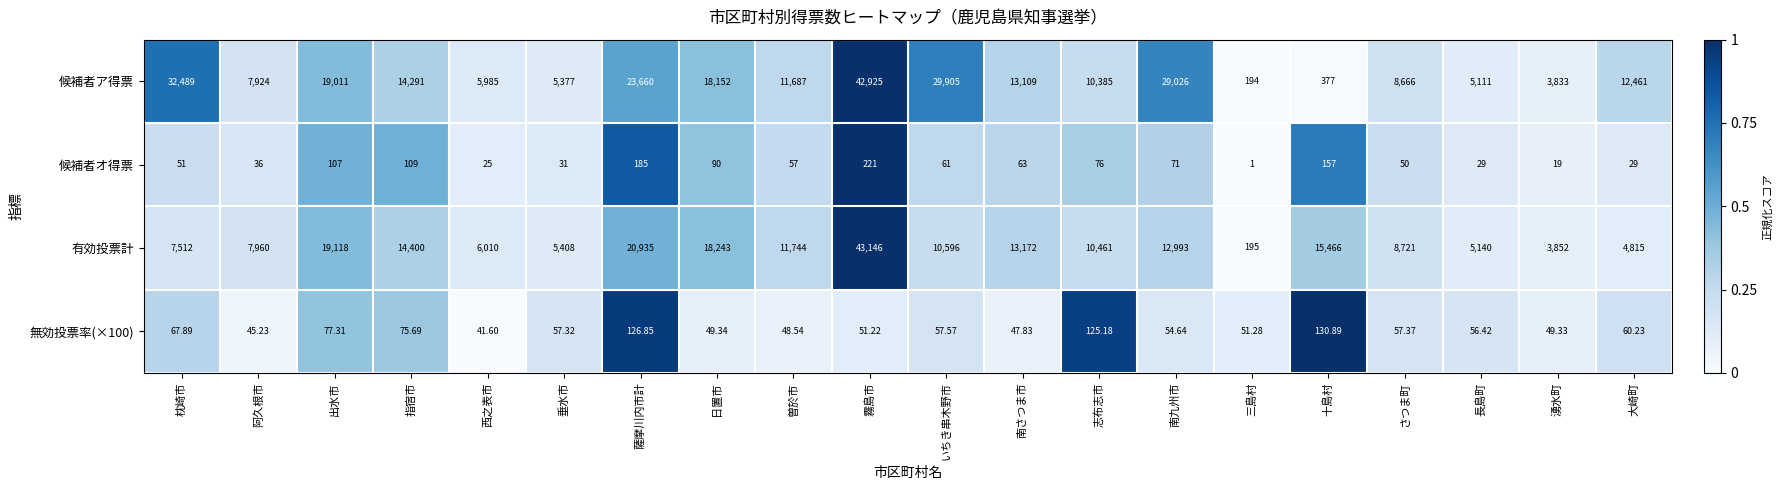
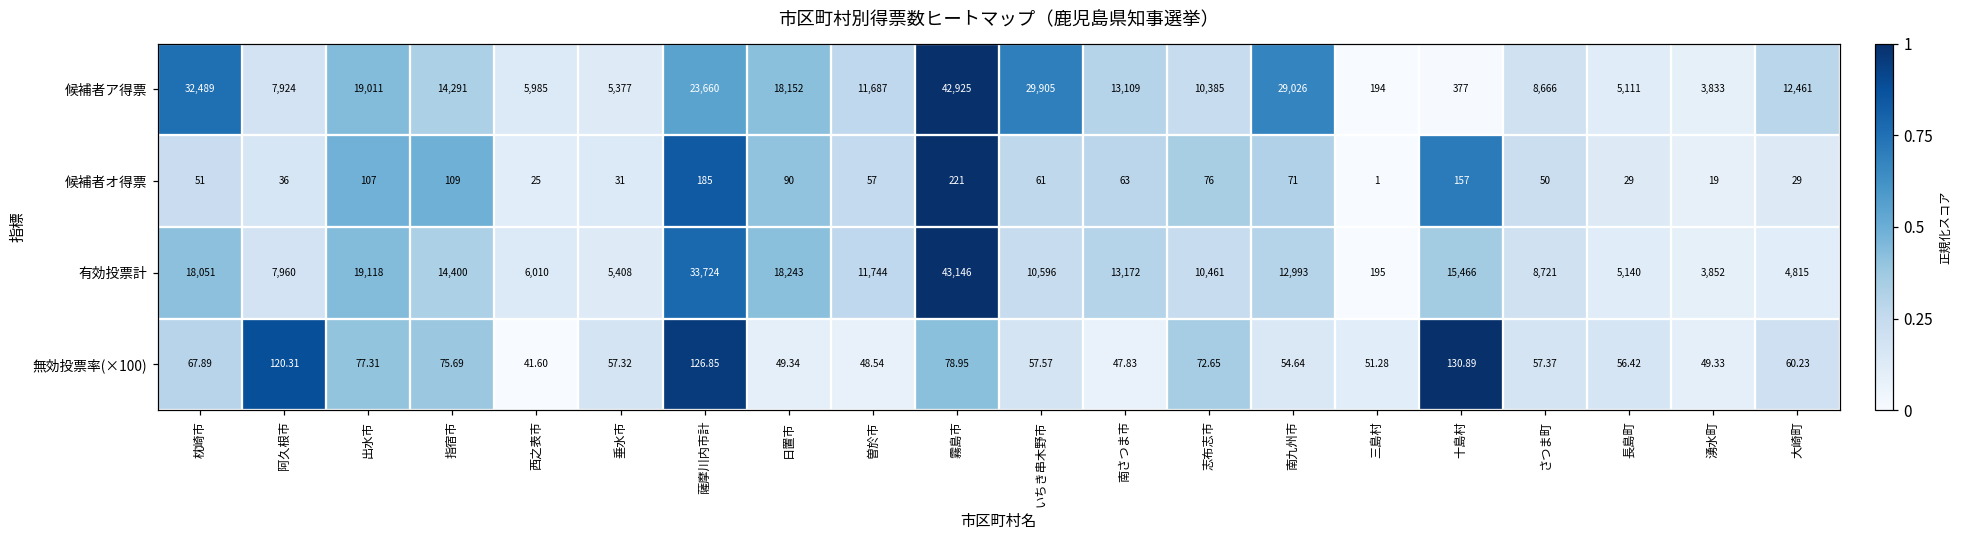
  {
    "候補者ア得票": {
      "枕崎市": "32,489",
      "阿久根市": "7,924",
      "出水市": "19,011",
      "指宿市": "14,291",
      "西之表市": "5,985",
      "垂水市": "5,377",
      "薩摩川内市計": "23,660",
      "日置市": "18,152",
      "曽於市": "11,687",
      "霧島市": "42,925",
      "いちき串木野市": "29,905",
      "南さつま市": "13,109",
      "志布志市": "10,385",
      "南九州市": "29,026",
      "三島村": "194",
      "十島村": "377",
      "さつま町": "8,666",
      "長島町": "5,111",
      "湧水町": "3,833",
      "大崎町": "12,461"
    },
    "候補者オ得票": {
      "枕崎市": "51",
      "阿久根市": "36",
      "出水市": "107",
      "指宿市": "109",
      "西之表市": "25",
      "垂水市": "31",
      "薩摩川内市計": "185",
      "日置市": "90",
      "曽於市": "57",
      "霧島市": "221",
      "いちき串木野市": "61",
      "南さつま市": "63",
      "志布志市": "76",
      "南九州市": "71",
      "三島村": "1",
      "十島村": "157",
      "さつま町": "50",
      "長島町": "29",
      "湧水町": "19",
      "大崎町": "29"
    },
    "有効投票計": {
-     "枕崎市": "7,512",
+     "枕崎市": "18,051",
      "阿久根市": "7,960",
      "出水市": "19,118",
      "指宿市": "14,400",
      "西之表市": "6,010",
      "垂水市": "5,408",
-     "薩摩川内市計": "20,935",
+     "薩摩川内市計": "33,724",
      "日置市": "18,243",
      "曽於市": "11,744",
      "霧島市": "43,146",
      "いちき串木野市": "10,596",
      "南さつま市": "13,172",
      "志布志市": "10,461",
      "南九州市": "12,993",
      "三島村": "195",
      "十島村": "15,466",
      "さつま町": "8,721",
      "長島町": "5,140",
      "湧水町": "3,852",
      "大崎町": "4,815"
    },
    "無効投票率(×100)": {
      "枕崎市": "67.89",
-     "阿久根市": "45.23",
+     "阿久根市": "120.31",
      "出水市": "77.31",
      "指宿市": "75.69",
      "西之表市": "41.60",
      "垂水市": "57.32",
      "薩摩川内市計": "126.85",
      "日置市": "49.34",
      "曽於市": "48.54",
-     "霧島市": "51.22",
+     "霧島市": "78.95",
      "いちき串木野市": "57.57",
      "南さつま市": "47.83",
-     "志布志市": "125.18",
+     "志布志市": "72.65",
      "南九州市": "54.64",
      "三島村": "51.28",
      "十島村": "130.89",
      "さつま町": "57.37",
      "長島町": "56.42",
      "湧水町": "49.33",
      "大崎町": "60.23"
    }
  }
